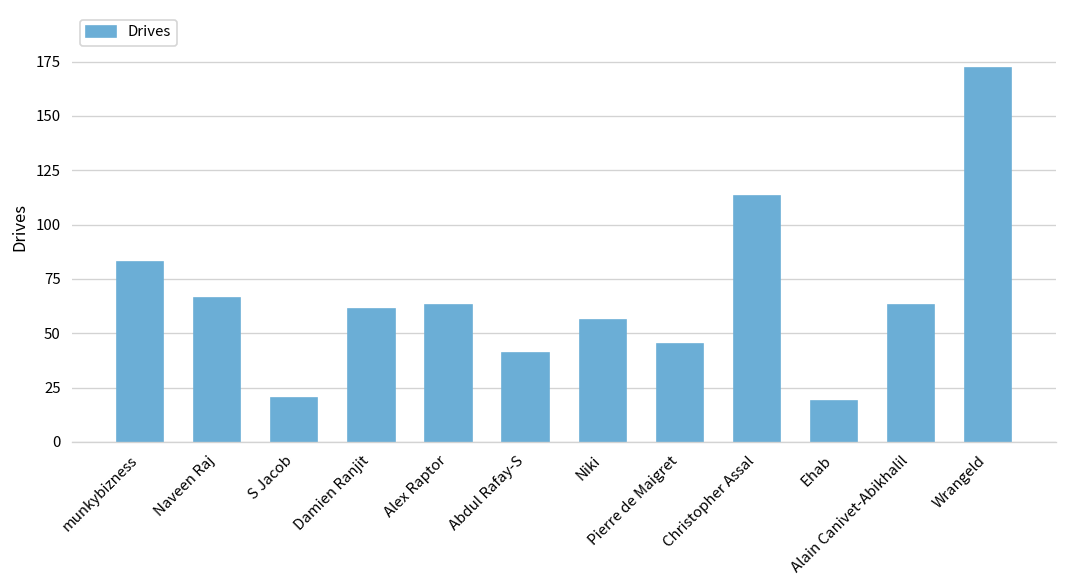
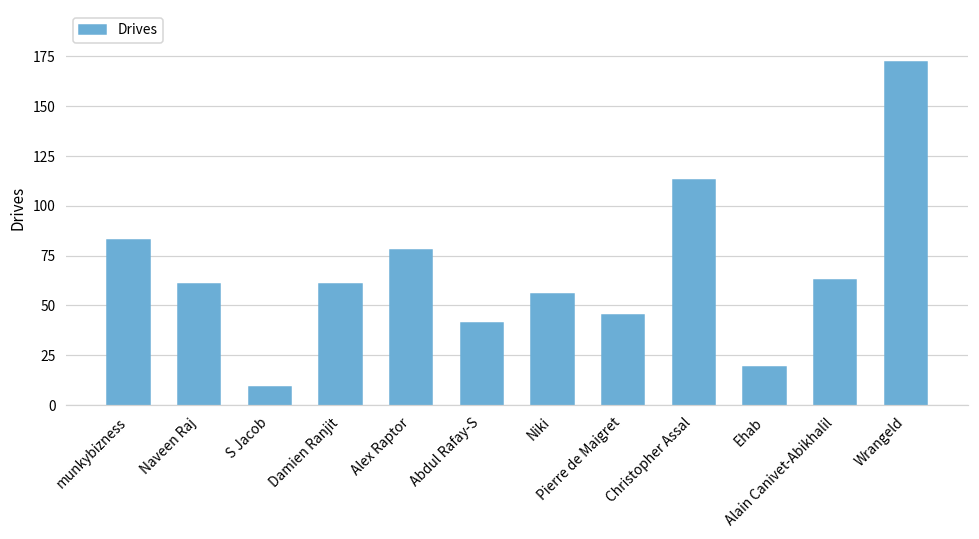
  {
    "munkybizness": 83,
-   "Naveen Raj": 66,
-   "S Jacob": 20,
+   "Naveen Raj": 61,
+   "S Jacob": 9,
    "Damien Ranjit": 61,
-   "Alex Raptor": 63,
+   "Alex Raptor": 78,
    "Abdul Rafay-S": 41,
    "Niki": 56,
    "Pierre de Maigret": 45,
    "Christopher Assal": 113,
    "Ehab": 19,
    "Alain Canivet-Abikhalil": 63,
    "Wrangeld": 172
  }
